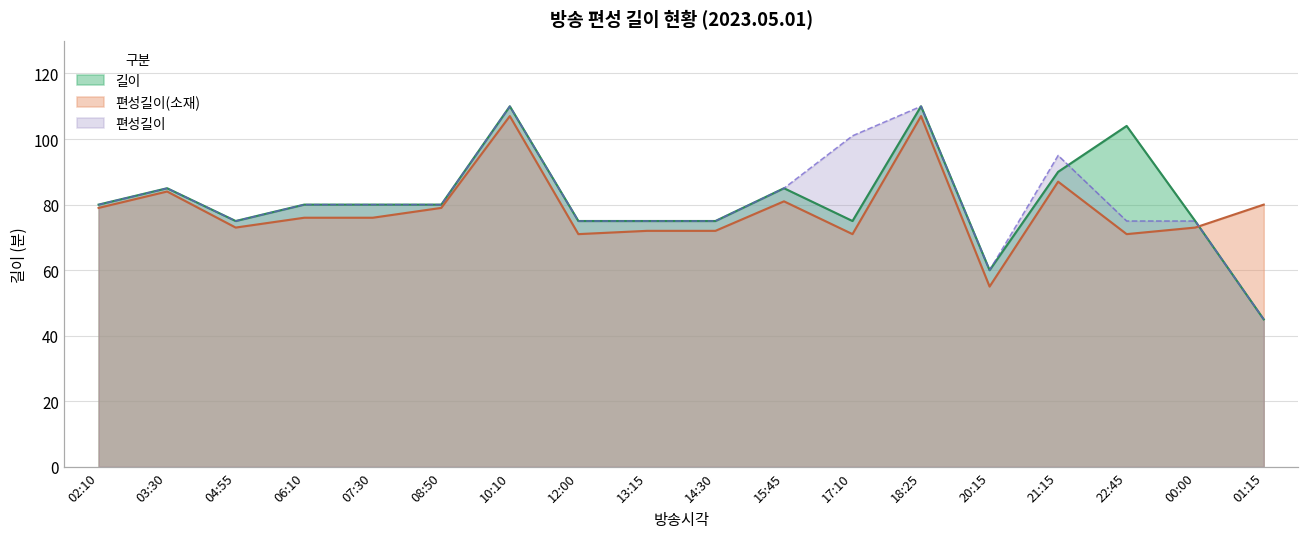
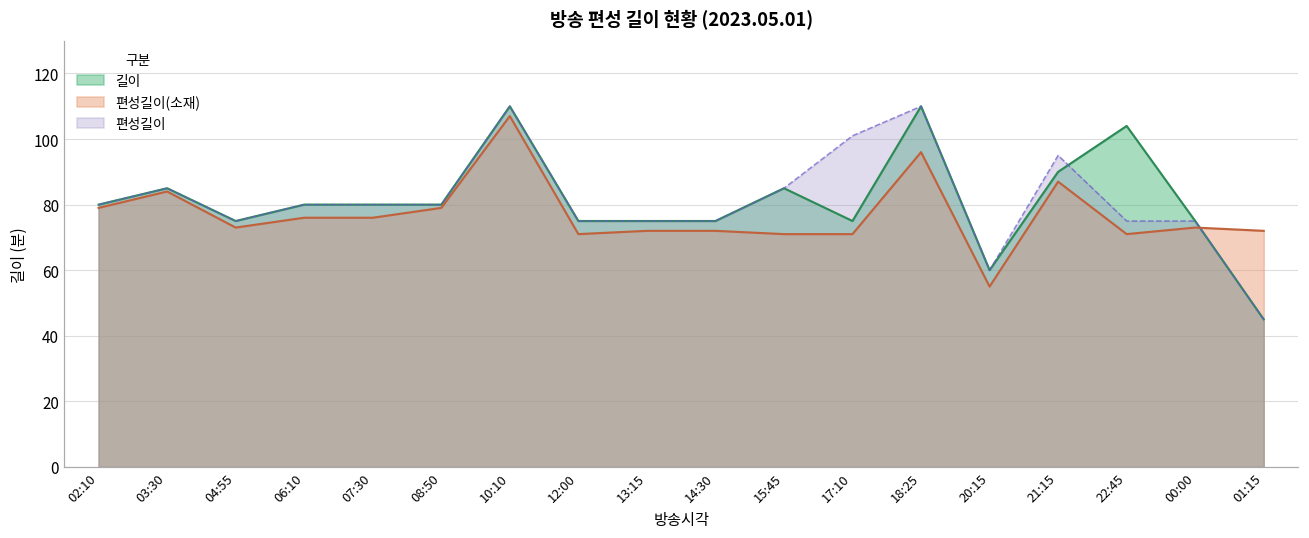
  {
    "길이": {
      "17:10": 75,
      "21:15": 90,
      "22:45": 104
    },
    "편성길이(소재)": {
      "02:10": 79,
      "03:30": 84,
      "04:55": 73,
      "06:10": 76,
      "07:30": 76,
      "08:50": 79,
      "10:10": 107,
      "12:00": 71,
      "13:15": 72,
      "14:30": 72,
-     "15:45": 81,
+     "15:45": 71,
      "17:10": 71,
-     "18:25": 107,
+     "18:25": 96,
      "20:15": 55,
      "21:15": 87,
      "22:45": 71,
      "00:00": 73,
-     "01:15": 80
+     "01:15": 72
    },
    "편성길이": {
      "17:10": 101,
      "21:15": 95,
      "22:45": 75
    }
  }
